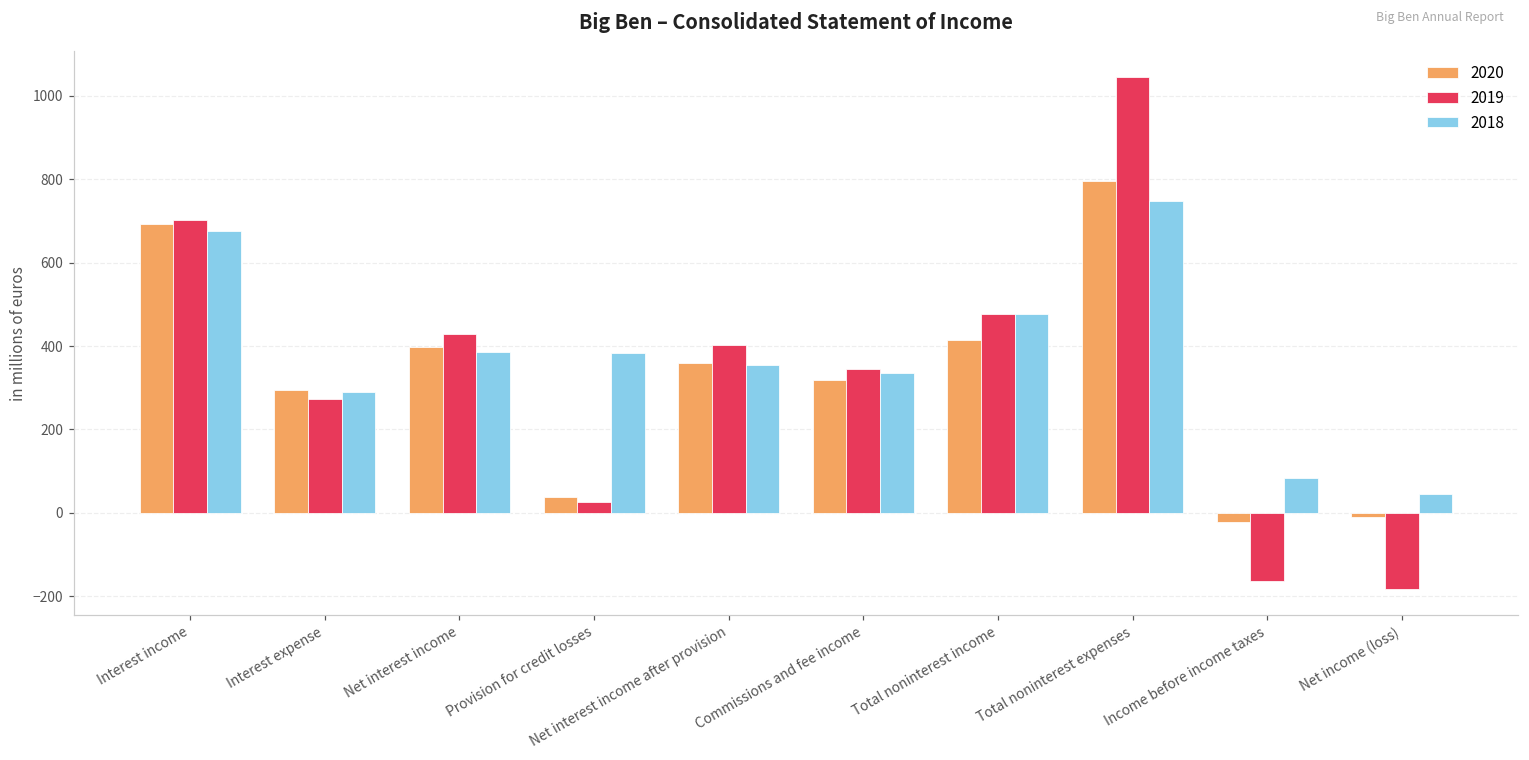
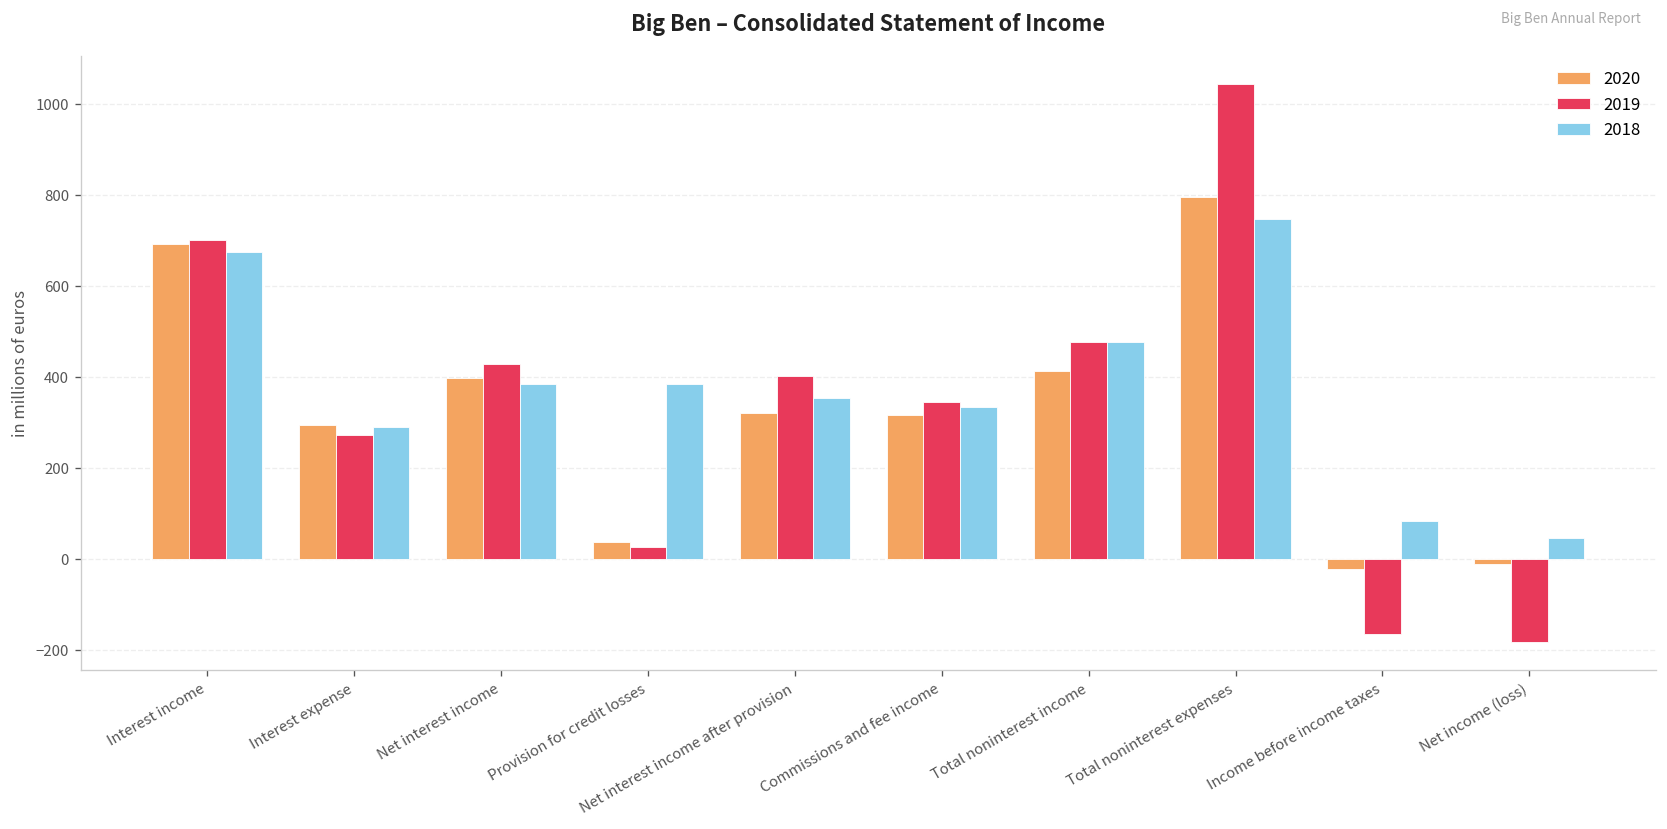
  {
    "2020": {
      "Interest income": 690,
      "Interest expense": 300,
      "Net interest income": 400,
      "Provision for credit losses": 40,
-     "Net interest income after provision": 360,
+     "Net interest income after provision": 320,
      "Commissions and fee income": 320,
      "Total noninterest income": 410,
      "Total noninterest expenses": 800,
      "Income before income taxes": -20,
      "Net income (loss)": -10
    },
    "2019": {
      "Interest income": 700,
      "Interest expense": 270,
      "Net interest income": 430,
      "Provision for credit losses": 30,
      "Net interest income after provision": 400,
      "Commissions and fee income": 350,
      "Total noninterest income": 480,
      "Total noninterest expenses": 1050,
      "Income before income taxes": -160,
      "Net income (loss)": -180
    },
    "2018": {
      "Interest income": 680,
      "Interest expense": 290,
      "Net interest income": 390,
      "Provision for credit losses": 380,
      "Net interest income after provision": 360,
      "Commissions and fee income": 340,
      "Total noninterest income": 480,
      "Total noninterest expenses": 750,
      "Income before income taxes": 80,
      "Net income (loss)": 50
    }
  }
